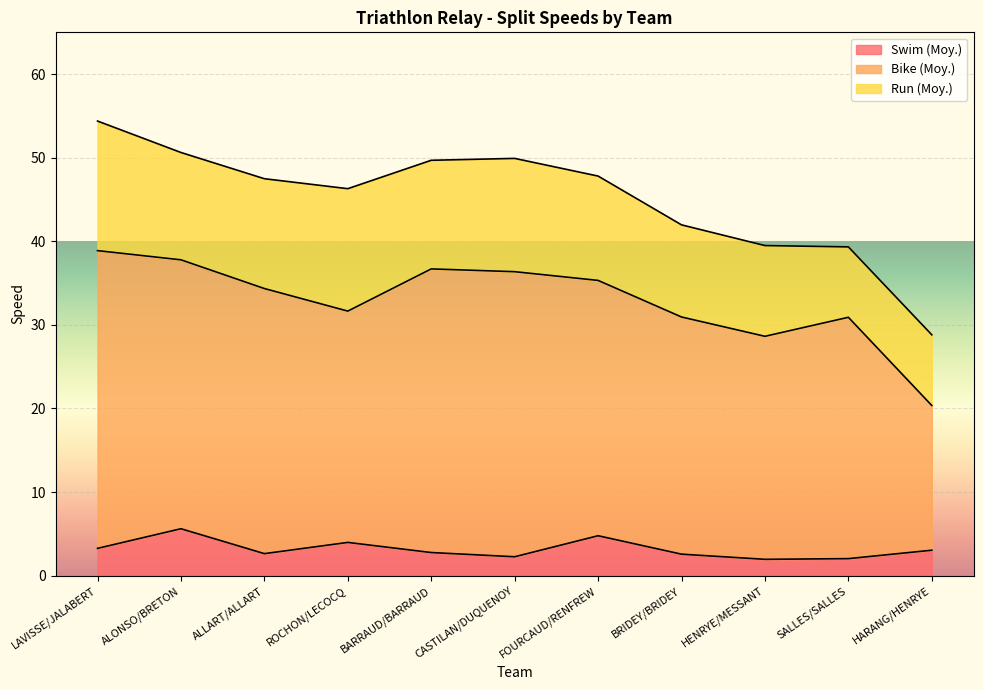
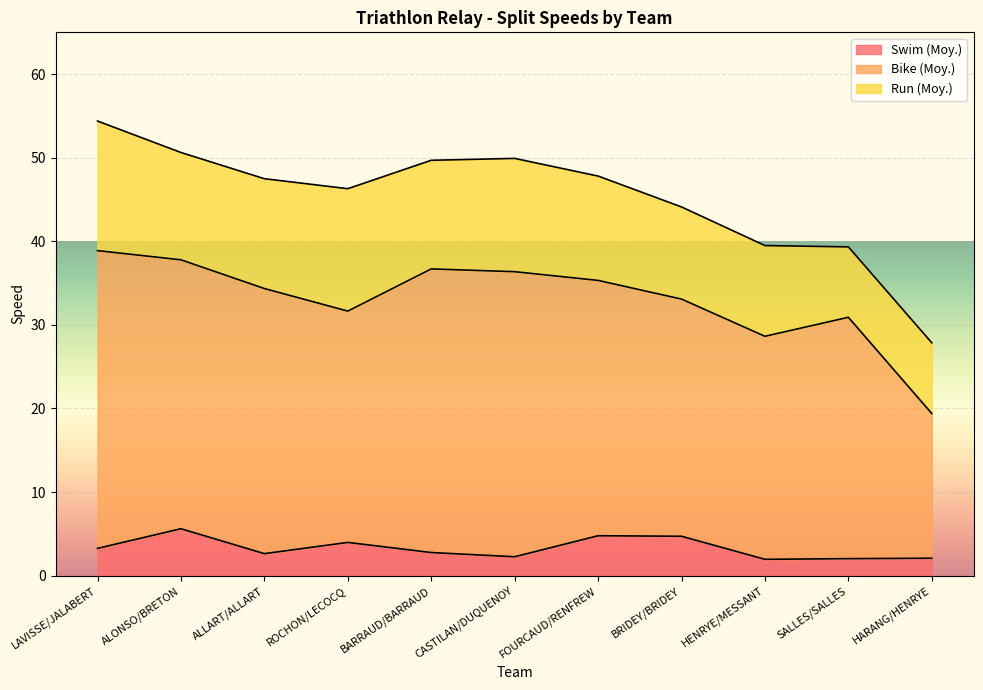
  {
    "Swim (Moy.)": {
      "LAVISSE/JALABERT": 3,
      "ALONSO/BRETON": 6,
      "ALLART/ALLART": 3,
      "ROCHON/LECOCQ": 4,
      "BARRAUD/BARRAUD": 3,
      "CASTILAN/DUQUENOY": 2,
      "FOURCAUD/RENFREW": 5,
-     "BRIDEY/BRIDEY": 3,
+     "BRIDEY/BRIDEY": 5,
      "HENRYE/MESSANT": 2,
      "SALLES/SALLES": 2,
-     "HARANG/HENRYE": 3
+     "HARANG/HENRYE": 2
    }
  }
